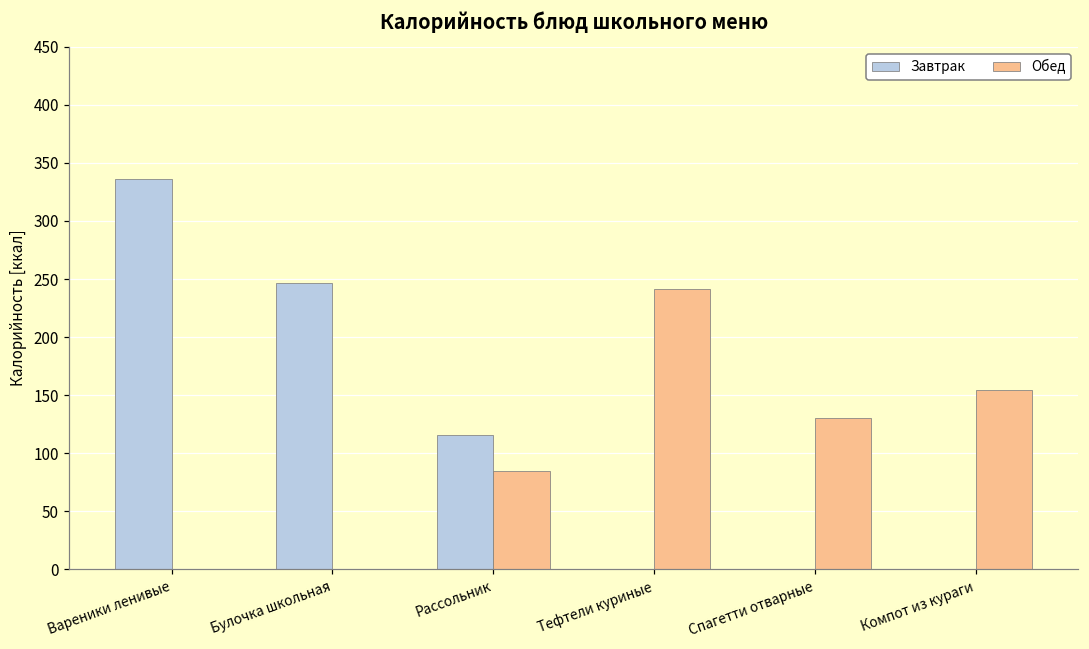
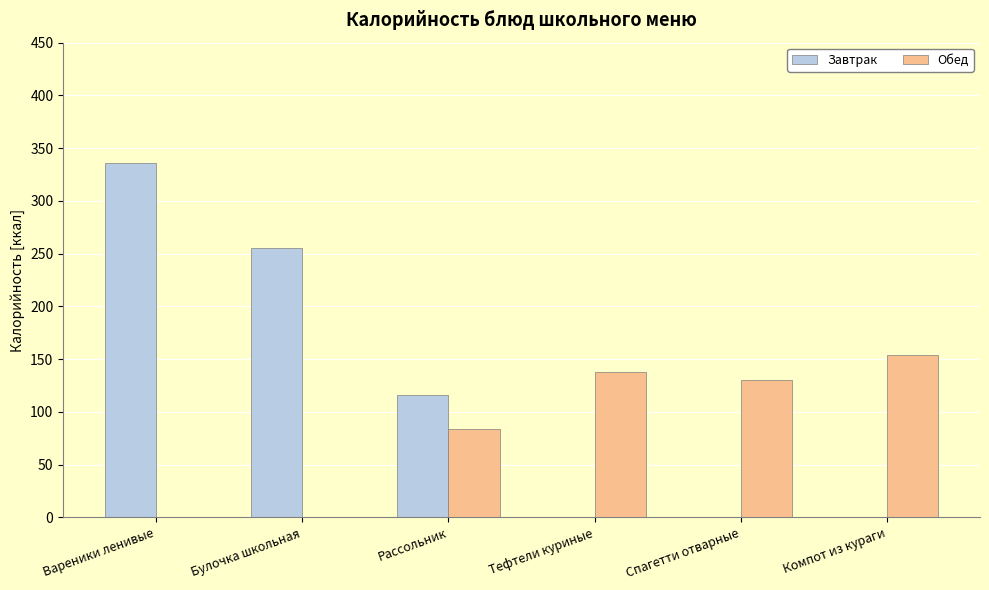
  {
    "Завтрак": {
      "Вареники ленивые": 336,
-     "Булочка школьная": 246,
+     "Булочка школьная": 255,
      "Рассольник": 116,
      "Тефтели куриные": 0,
      "Спагетти отварные": 0,
      "Компот из кураги": 0
    },
    "Обед": {
      "Вареники ленивые": 0,
      "Булочка школьная": 0,
      "Рассольник": 84,
-     "Тефтели куриные": 241,
+     "Тефтели куриные": 138,
      "Спагетти отварные": 130,
      "Компот из кураги": 154
    }
  }
